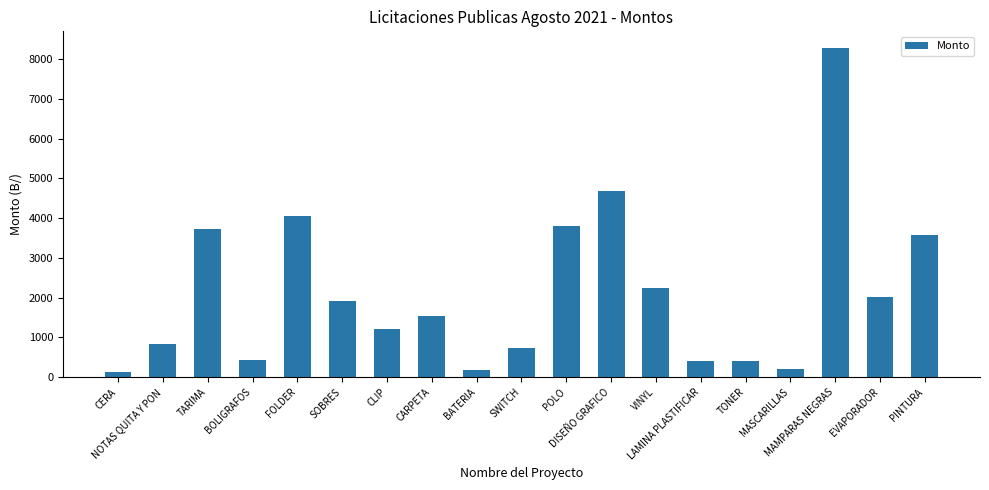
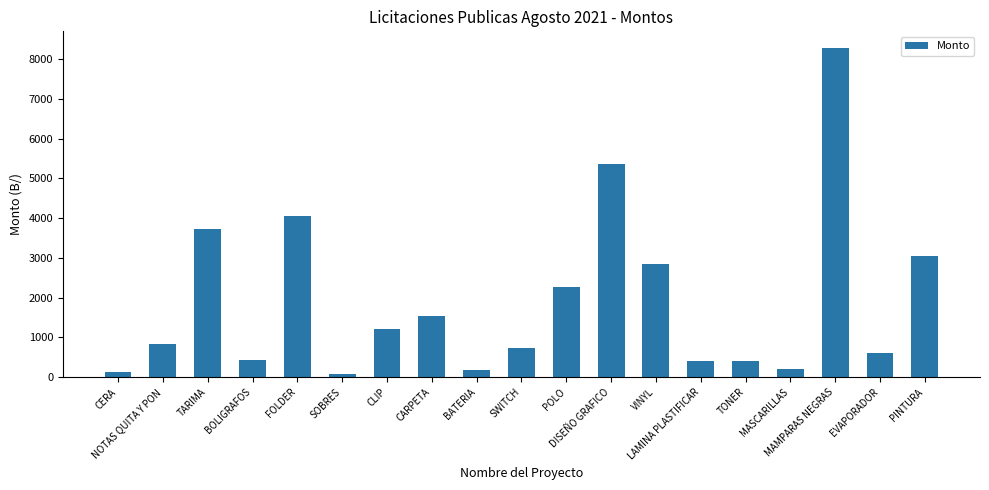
  {
    "CERA": 100,
    "NOTAS QUITA Y PON": 800,
    "TARIMA": 3700,
    "BOLIGRAFOS": 400,
    "FOLDER": 4100,
-   "SOBRES": 1900,
+   "SOBRES": 100,
    "CLIP": 1200,
    "CARPETA": 1500,
    "BATERIA": 200,
    "SWITCH": 700,
-   "POLO": 3800,
-   "DISEÑO GRAFICO": 4700,
-   "VINYL": 2200,
+   "POLO": 2300,
+   "DISEÑO GRAFICO": 5400,
+   "VINYL": 2900,
    "LAMINA PLASTIFICAR": 400,
    "TONER": 400,
    "MASCARILLAS": 200,
    "MAMPARAS NEGRAS": 8300,
-   "EVAPORADOR": 2000,
-   "PINTURA": 3600
+   "EVAPORADOR": 600,
+   "PINTURA": 3100
  }
